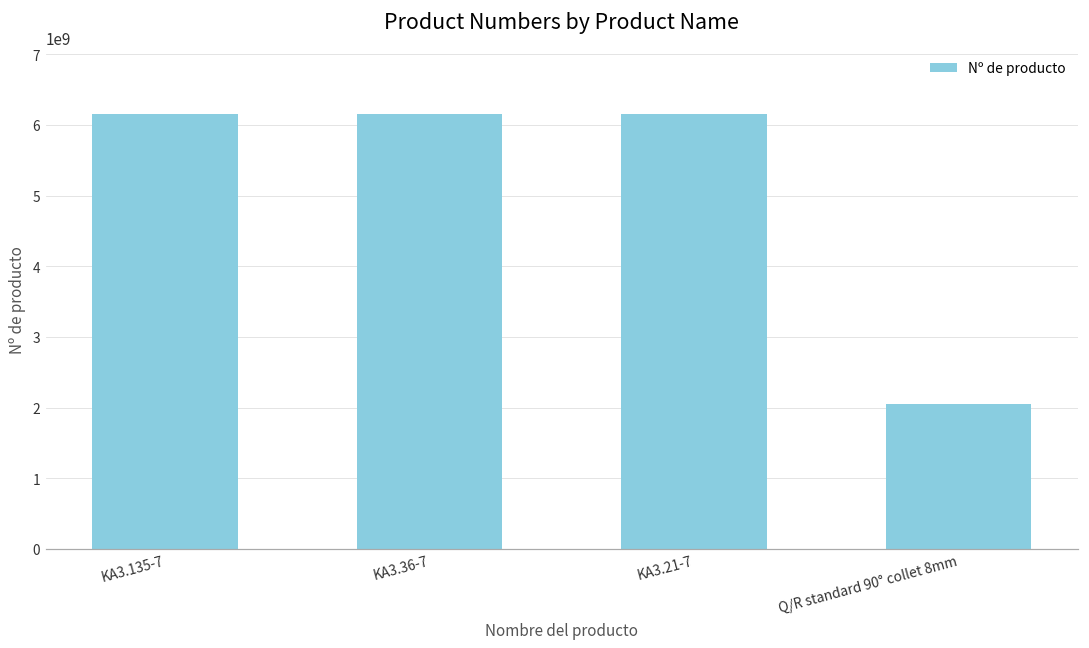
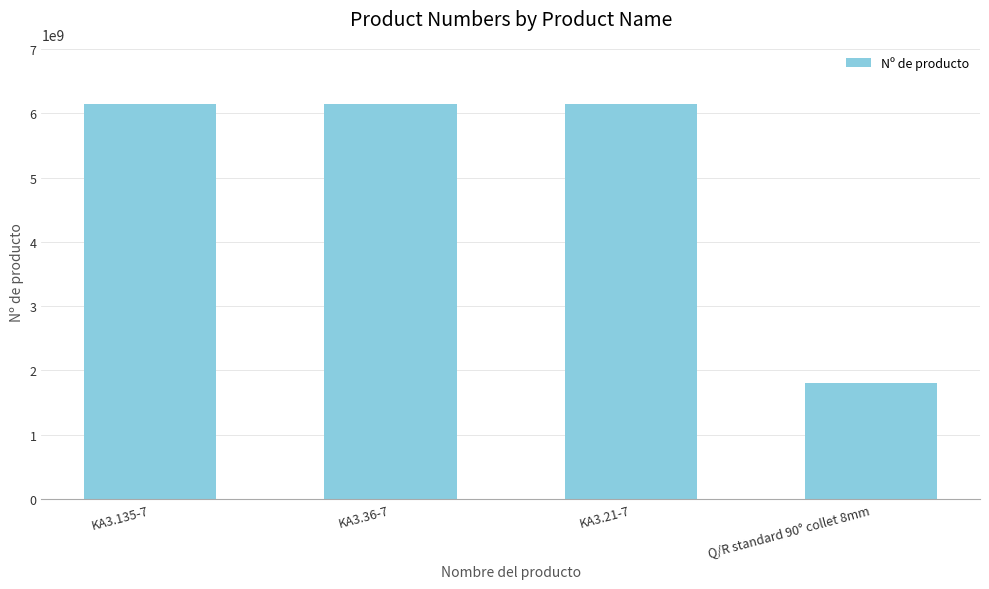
  {
    "KA3.135-7": 6200000000,
    "KA3.36-7": 6200000000,
    "KA3.21-7": 6200000000,
-   "Q/R standard 90° collet 8mm": 2100000000
+   "Q/R standard 90° collet 8mm": 1800000000
  }
